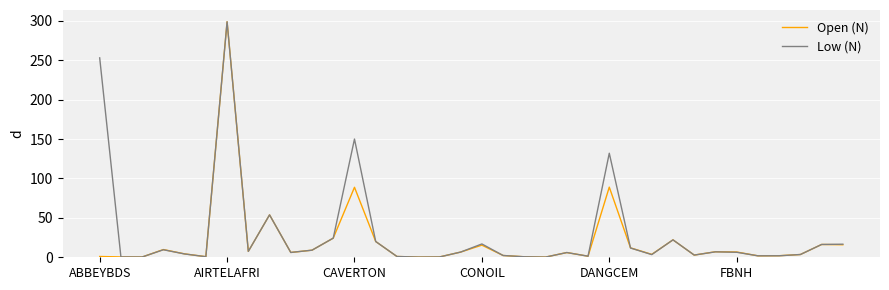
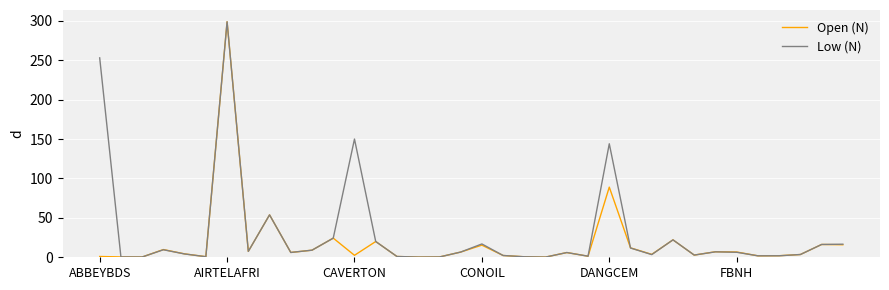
  {
    "Open (N)": {
      "ABBEYBDS": 0,
-     "CAVERTON": 90,
+     "CAVERTON": 0,
      "DANGCEM": 90
    },
    "Low (N)": {
      "ABBEYBDS": 250,
      "CAVERTON": 150,
-     "DANGCEM": 130
+     "DANGCEM": 140
    }
  }
